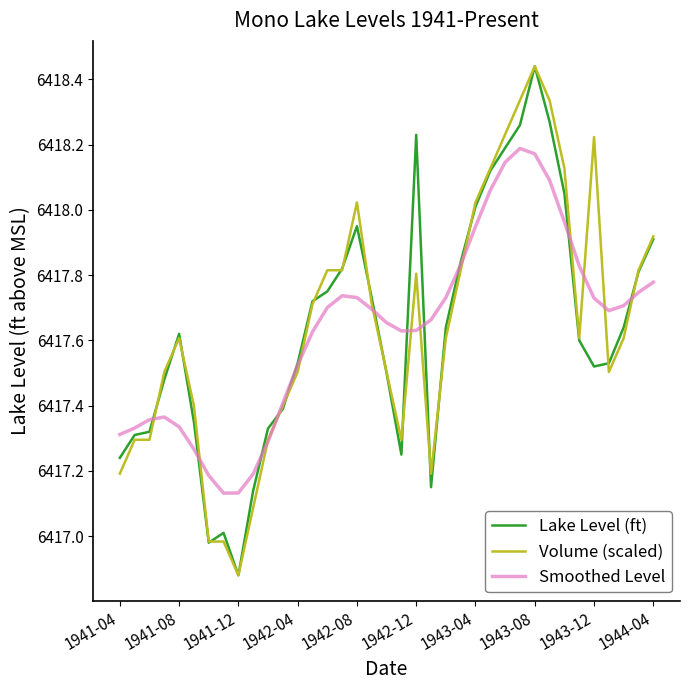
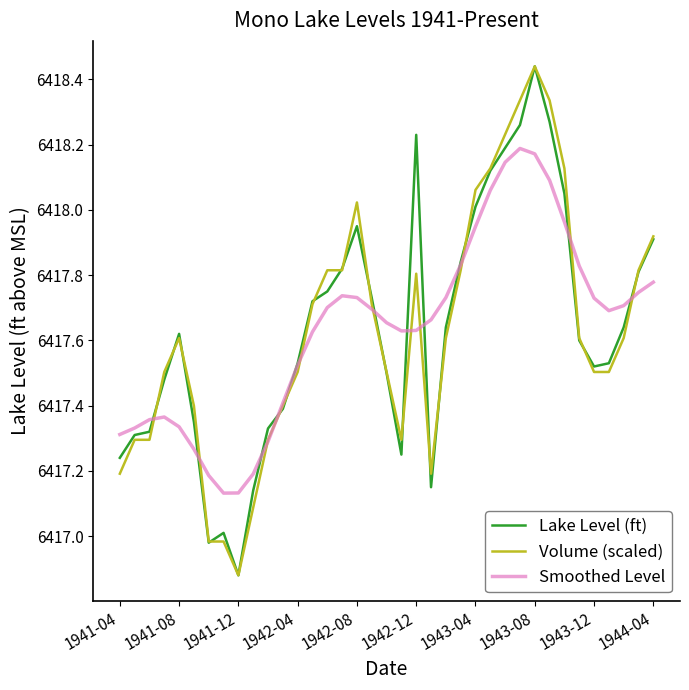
  {
    "Lake Level (ft)": {
      "1941-04": 6417.24,
      "1941-08": 6417.62,
      "1942-08": 6417.95,
      "1942-12": 6418.23,
      "1943-04": 6418.01,
      "1943-12": 6417.52,
      "1944-04": 6417.91
    },
    "Volume (scaled)": {
      "1941-04": 6417.19,
      "1941-08": 6417.61,
      "1942-04": 6417.50,
      "1942-08": 6418.02,
      "1942-12": 6417.80,
-     "1943-04": 6418.02,
-     "1943-12": 6418.22,
+     "1943-04": 6418.06,
+     "1943-12": 6417.50,
      "1944-04": 6417.92
    },
    "Smoothed Level": {
      "1941-04": 6417.31,
      "1941-08": 6417.34,
      "1941-12": 6417.13,
      "1942-08": 6417.73,
      "1942-12": 6417.63,
      "1943-04": 6417.95,
      "1943-08": 6418.17,
      "1943-12": 6417.73,
      "1944-04": 6417.78
    }
  }
